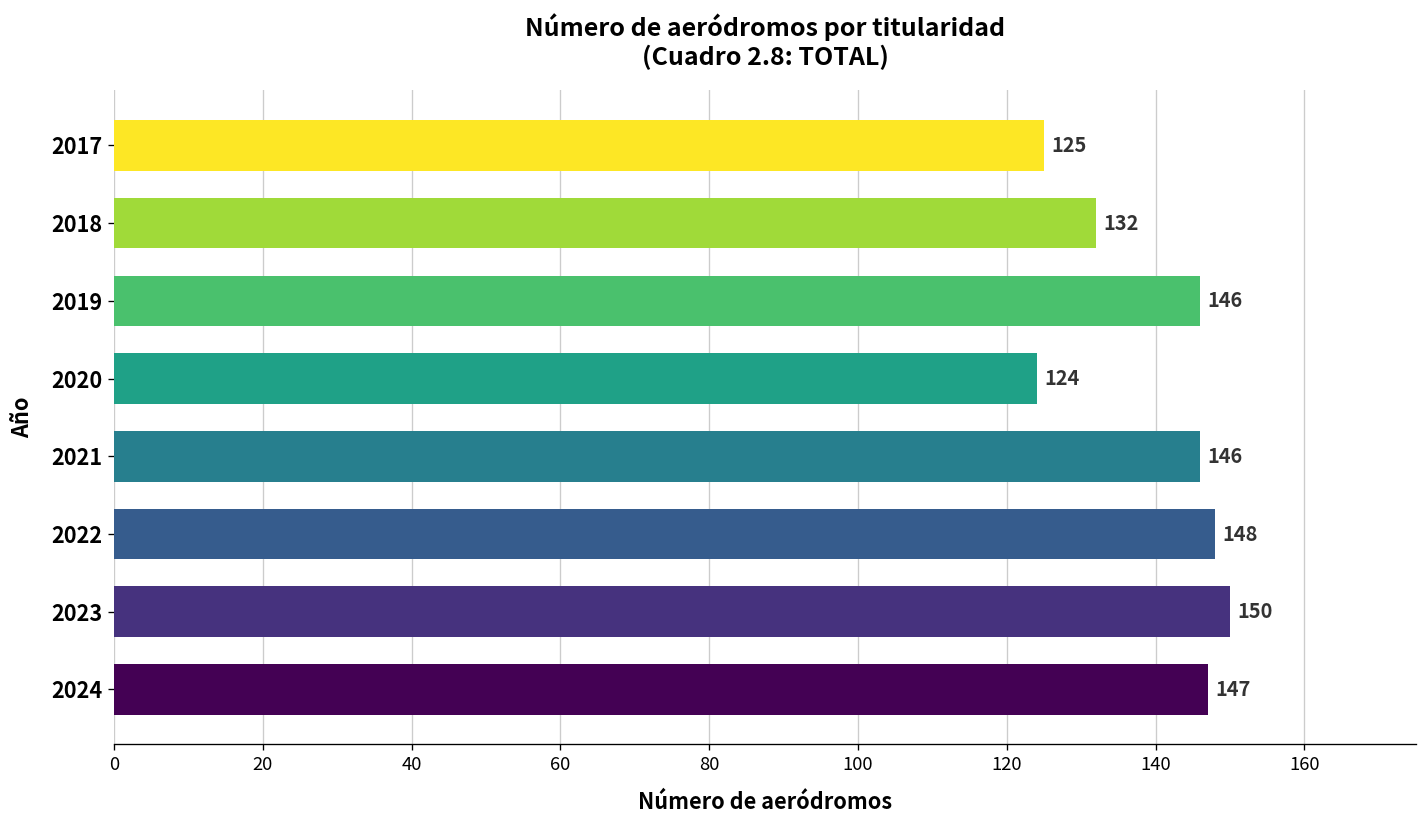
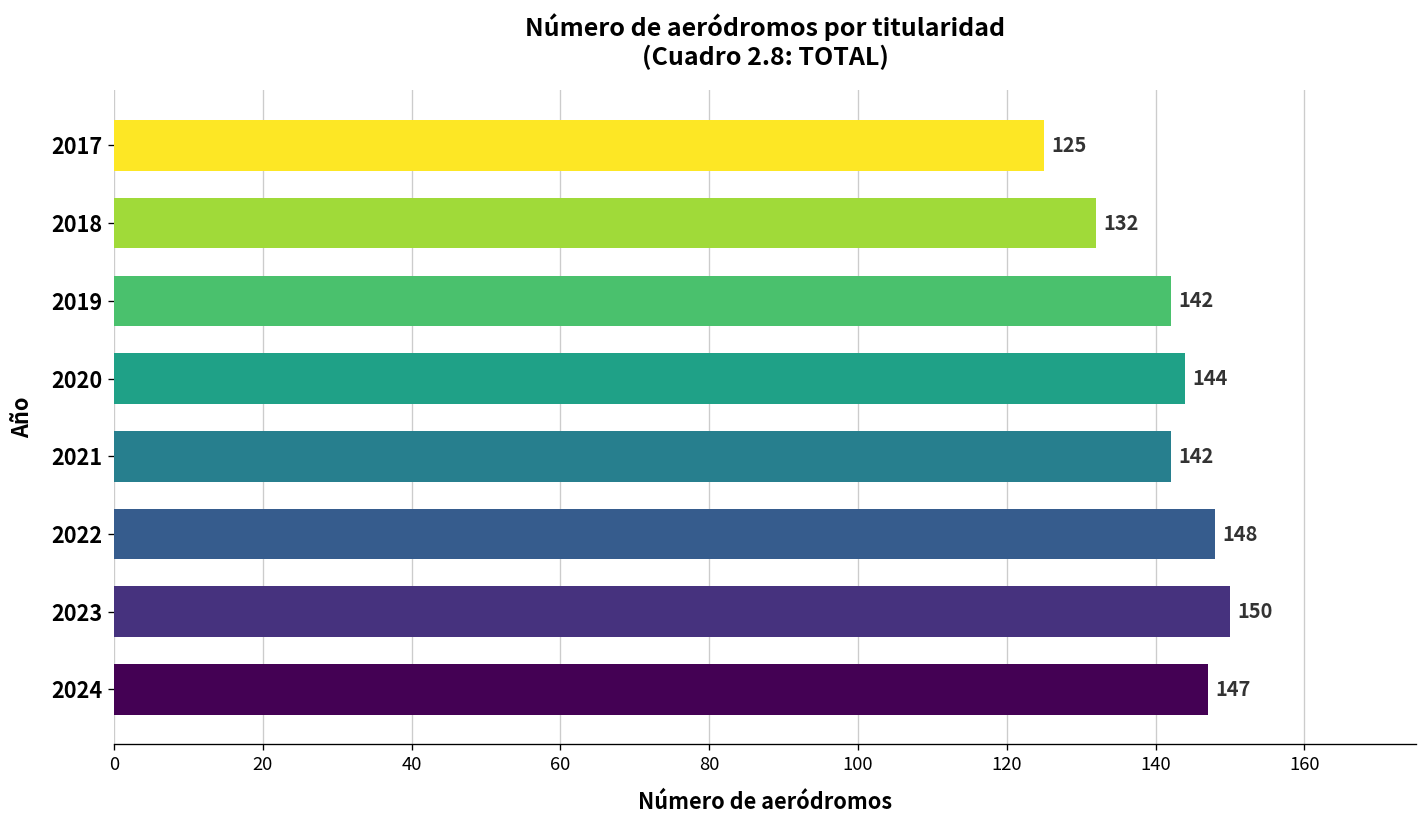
  {
    "2017": 125,
    "2018": 132,
-   "2019": 146,
-   "2020": 124,
-   "2021": 146,
+   "2019": 142,
+   "2020": 144,
+   "2021": 142,
    "2022": 148,
    "2023": 150,
    "2024": 147
  }
